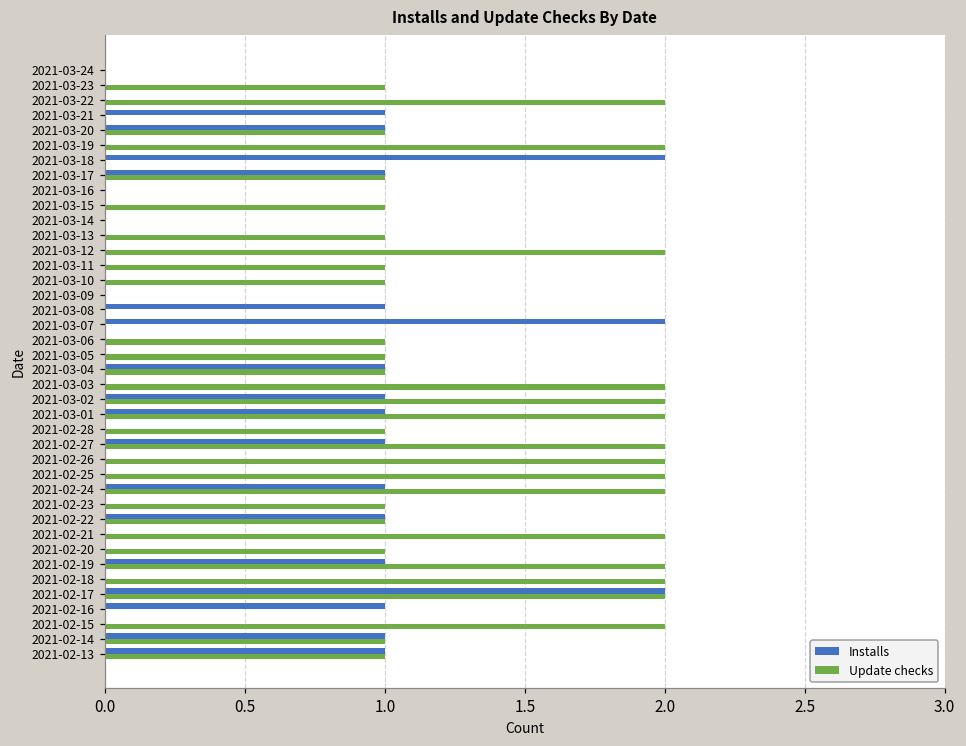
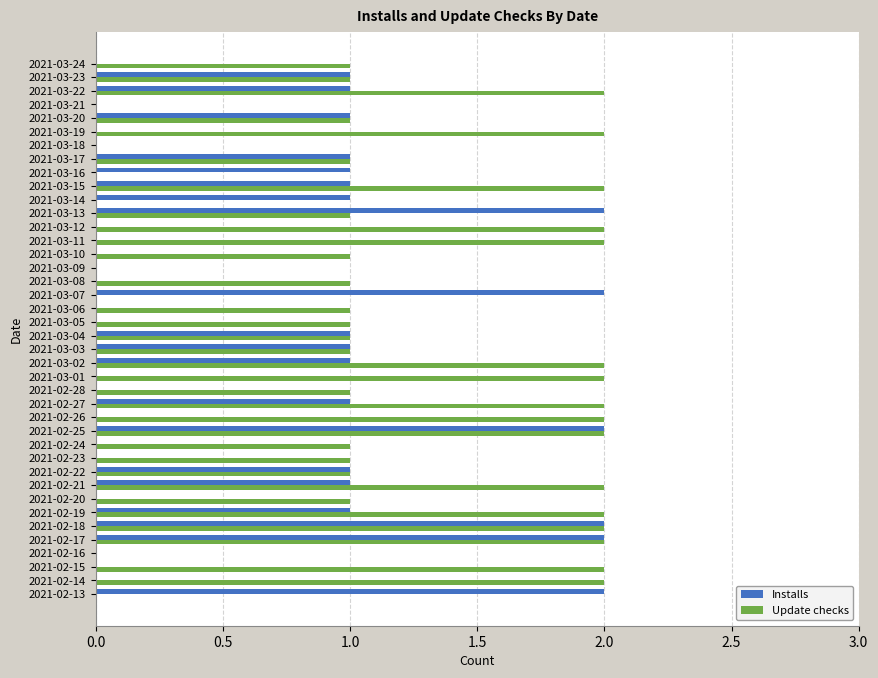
  {
    "Installs": {
      "2021-03-24": 0,
-     "2021-03-23": 0,
-     "2021-03-22": 0,
-     "2021-03-21": 1,
+     "2021-03-23": 1,
+     "2021-03-22": 1,
+     "2021-03-21": 0,
      "2021-03-20": 1,
      "2021-03-19": 0,
-     "2021-03-18": 2,
+     "2021-03-18": 0,
      "2021-03-17": 1,
-     "2021-03-16": 0,
-     "2021-03-15": 0,
-     "2021-03-14": 0,
-     "2021-03-13": 0,
+     "2021-03-16": 1,
+     "2021-03-15": 1,
+     "2021-03-14": 1,
+     "2021-03-13": 2,
      "2021-03-12": 0,
      "2021-03-11": 0,
      "2021-03-10": 0,
      "2021-03-09": 0,
-     "2021-03-08": 1,
+     "2021-03-08": 0,
      "2021-03-07": 2,
      "2021-03-06": 0,
      "2021-03-05": 0,
      "2021-03-04": 1,
-     "2021-03-03": 0,
+     "2021-03-03": 1,
      "2021-03-02": 1,
-     "2021-03-01": 1,
+     "2021-03-01": 0,
      "2021-02-28": 0,
      "2021-02-27": 1,
      "2021-02-26": 0,
-     "2021-02-25": 0,
-     "2021-02-24": 1,
+     "2021-02-25": 2,
+     "2021-02-24": 0,
      "2021-02-23": 0,
      "2021-02-22": 1,
-     "2021-02-21": 0,
+     "2021-02-21": 1,
      "2021-02-20": 0,
      "2021-02-19": 1,
-     "2021-02-18": 0,
+     "2021-02-18": 2,
      "2021-02-17": 2,
-     "2021-02-16": 1,
+     "2021-02-16": 0,
      "2021-02-15": 0,
-     "2021-02-14": 1,
-     "2021-02-13": 1
+     "2021-02-14": 0,
+     "2021-02-13": 2
    },
    "Update checks": {
-     "2021-03-24": 0,
+     "2021-03-24": 1,
      "2021-03-23": 1,
      "2021-03-22": 2,
      "2021-03-21": 0,
      "2021-03-20": 1,
      "2021-03-19": 2,
      "2021-03-18": 0,
      "2021-03-17": 1,
      "2021-03-16": 0,
-     "2021-03-15": 1,
+     "2021-03-15": 2,
      "2021-03-14": 0,
      "2021-03-13": 1,
      "2021-03-12": 2,
-     "2021-03-11": 1,
+     "2021-03-11": 2,
      "2021-03-10": 1,
      "2021-03-09": 0,
-     "2021-03-08": 0,
+     "2021-03-08": 1,
      "2021-03-07": 0,
      "2021-03-06": 1,
      "2021-03-05": 1,
      "2021-03-04": 1,
-     "2021-03-03": 2,
+     "2021-03-03": 1,
      "2021-03-02": 2,
      "2021-03-01": 2,
      "2021-02-28": 1,
      "2021-02-27": 2,
      "2021-02-26": 2,
      "2021-02-25": 2,
-     "2021-02-24": 2,
+     "2021-02-24": 1,
      "2021-02-23": 1,
      "2021-02-22": 1,
      "2021-02-21": 2,
      "2021-02-20": 1,
      "2021-02-19": 2,
      "2021-02-18": 2,
      "2021-02-17": 2,
      "2021-02-16": 0,
      "2021-02-15": 2,
-     "2021-02-14": 1,
-     "2021-02-13": 1
+     "2021-02-14": 2,
+     "2021-02-13": 0
    }
  }
